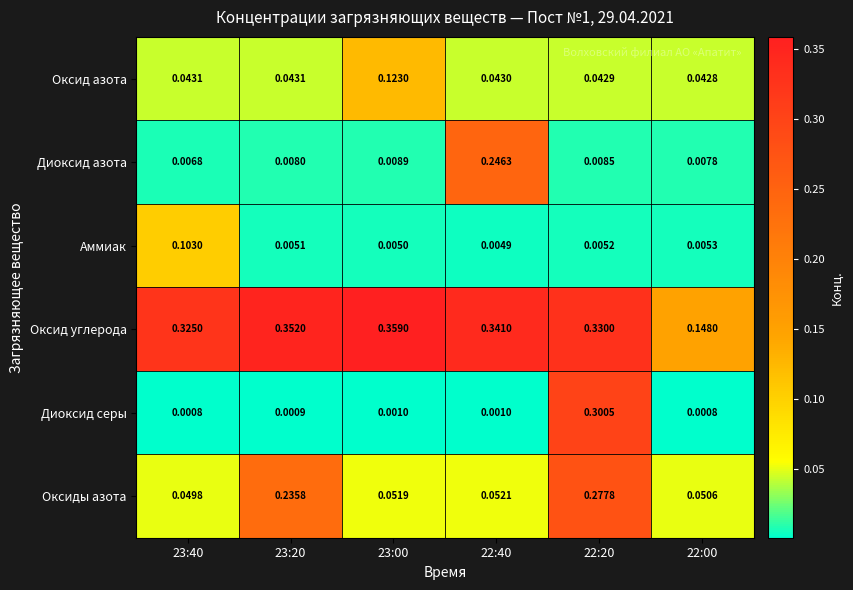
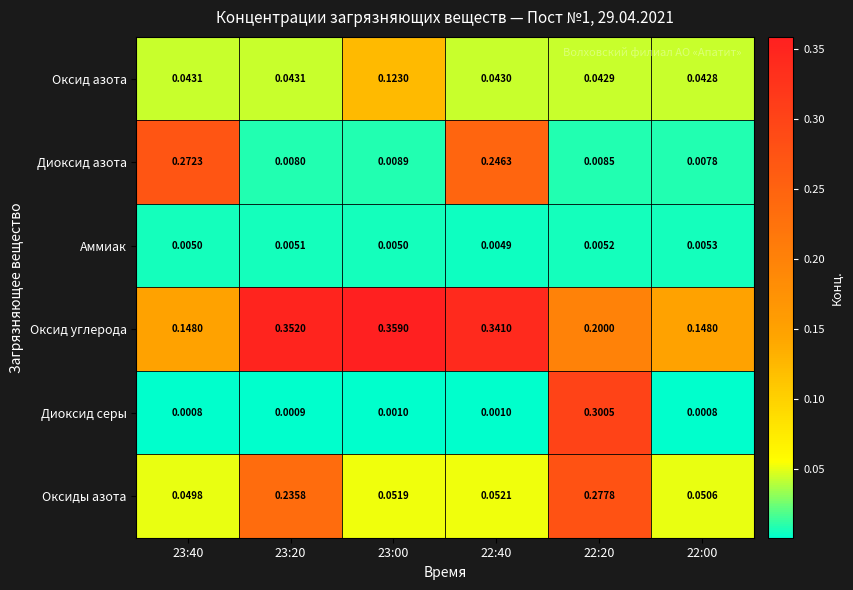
  {
    "Оксид азота": {
      "23:40": 0.0431,
      "23:20": 0.0431,
      "23:00": 0.1230,
      "22:40": 0.0430,
      "22:20": 0.0429
    },
    "Диоксид азота": {
-     "23:40": 0.0068,
+     "23:40": 0.2723,
      "23:20": 0.0080,
      "23:00": 0.0089,
      "22:40": 0.2463,
      "22:20": 0.0085,
      "22:00": 0.0078
    },
    "Аммиак": {
-     "23:40": 0.1030,
+     "23:40": 0.0050,
      "23:20": 0.0051,
      "23:00": 0.0050,
      "22:40": 0.0049,
      "22:20": 0.0052,
      "22:00": 0.0053
    },
    "Оксид углерода": {
-     "23:40": 0.3250,
+     "23:40": 0.1480,
      "23:20": 0.3520,
      "23:00": 0.3590,
      "22:40": 0.3410,
-     "22:20": 0.3300,
+     "22:20": 0.2000,
      "22:00": 0.1480
    },
    "Диоксид серы": {
      "23:40": 0.0008,
      "23:20": 0.0009,
      "23:00": 0.0010,
      "22:40": 0.0010,
      "22:20": 0.3005,
      "22:00": 0.0008
    },
    "Оксиды азота": {
      "23:40": 0.0498,
      "23:20": 0.2358,
      "23:00": 0.0519,
      "22:40": 0.0521,
      "22:20": 0.2778,
      "22:00": 0.0506
    }
  }
